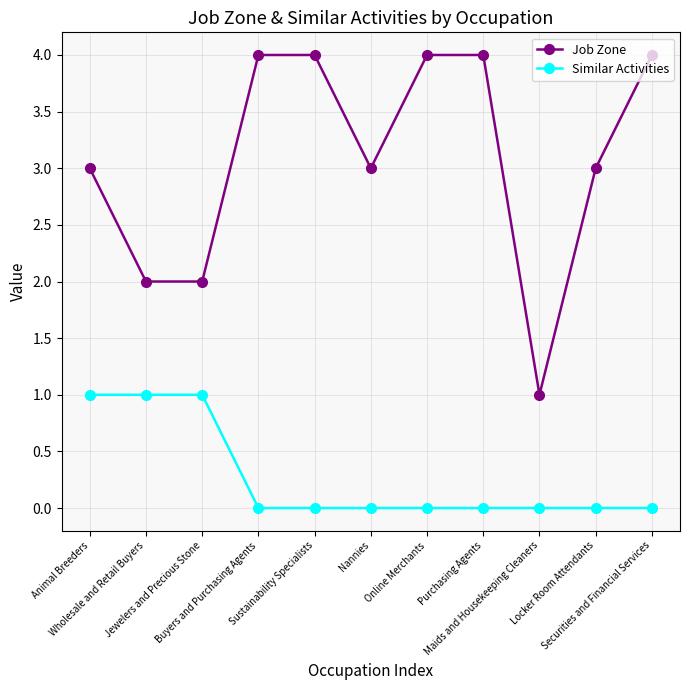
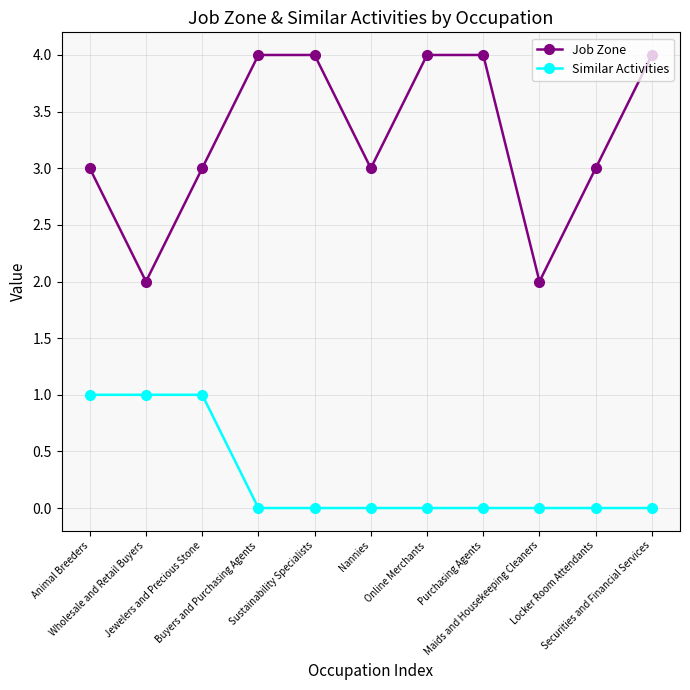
  {
    "Job Zone": {
      "Animal Breeders": 3,
      "Wholesale and Retail Buyers": 2,
-     "Jewelers and Precious Stone": 2,
+     "Jewelers and Precious Stone": 3,
      "Buyers and Purchasing Agents": 4,
      "Sustainability Specialists": 4,
      "Nannies": 3,
      "Online Merchants": 4,
      "Purchasing Agents": 4,
-     "Maids and Housekeeping Cleaners": 1,
+     "Maids and Housekeeping Cleaners": 2,
      "Locker Room Attendants": 3
    },
    "Similar Activities": {
      "Animal Breeders": 1,
      "Wholesale and Retail Buyers": 1,
      "Jewelers and Precious Stone": 1,
      "Buyers and Purchasing Agents": 0,
      "Sustainability Specialists": 0,
      "Nannies": 0,
      "Online Merchants": 0,
      "Purchasing Agents": 0,
      "Maids and Housekeeping Cleaners": 0,
      "Locker Room Attendants": 0,
      "Securities and Financial Services": 0
    }
  }
